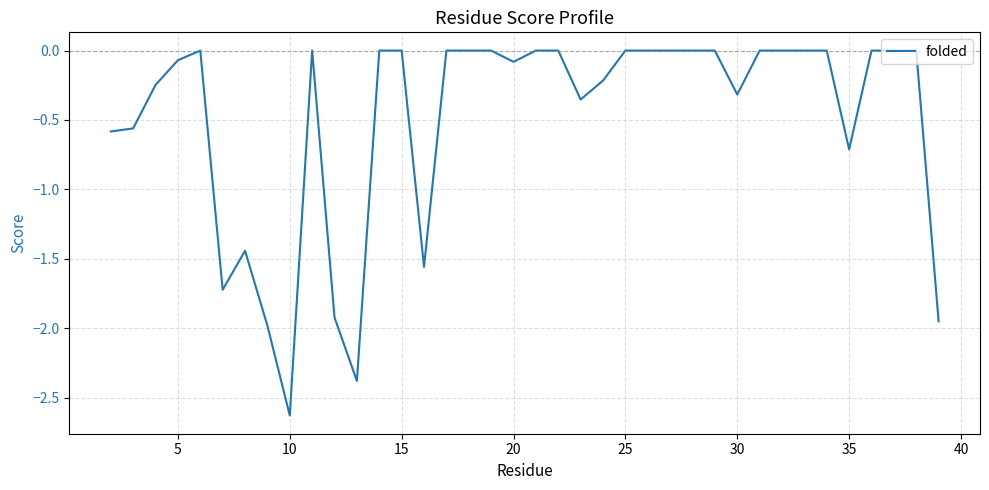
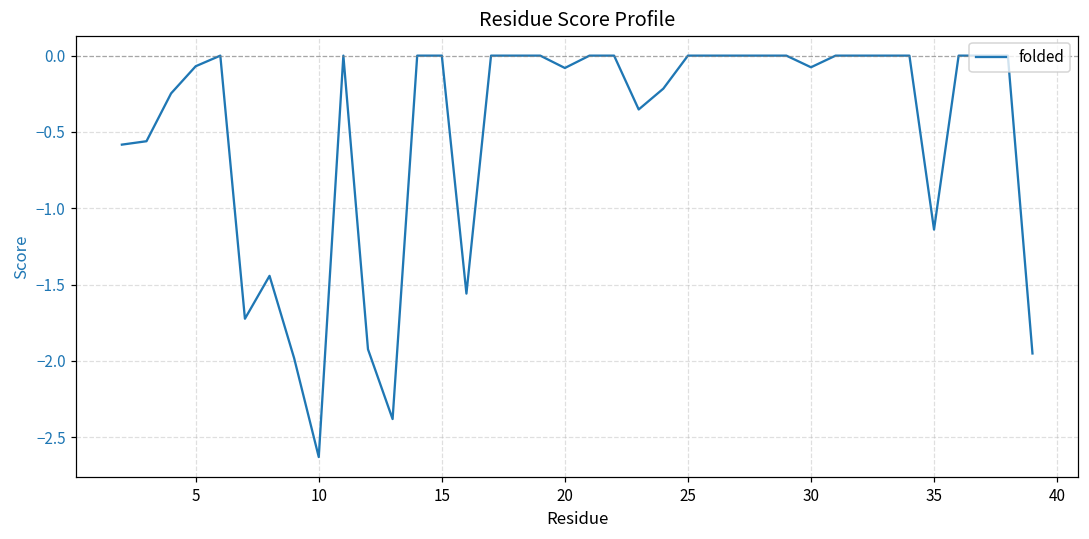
  {
    "5": -0.07,
    "10": -2.63,
    "15": 0.00,
    "20": -0.08,
    "25": 0.00,
-   "30": -0.32,
-   "35": -0.71
+   "30": -0.08,
+   "35": -1.14
  }
